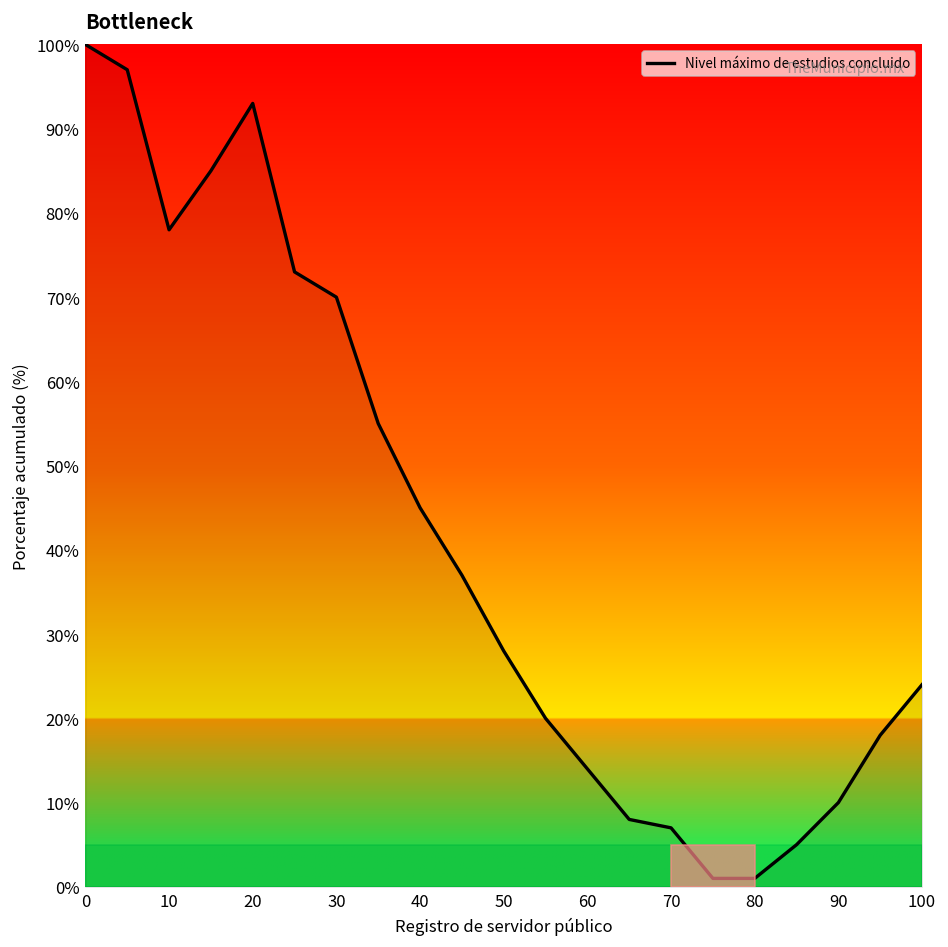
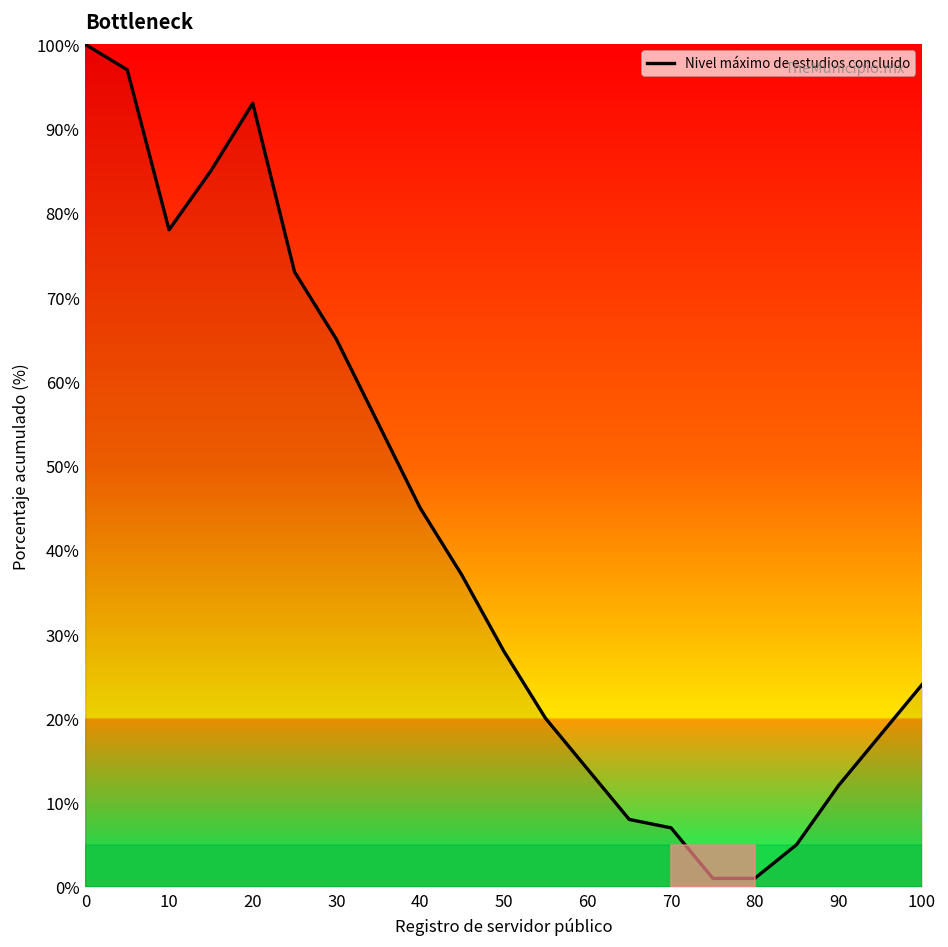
  {
    "0": "100%",
    "10": "78%",
    "20": "93%",
-   "30": "70%",
+   "30": "65%",
    "40": "45%",
    "50": "28%",
    "60": "14%",
    "70": "7%",
-   "90": "10%",
+   "90": "12%",
    "100": "24%"
  }
